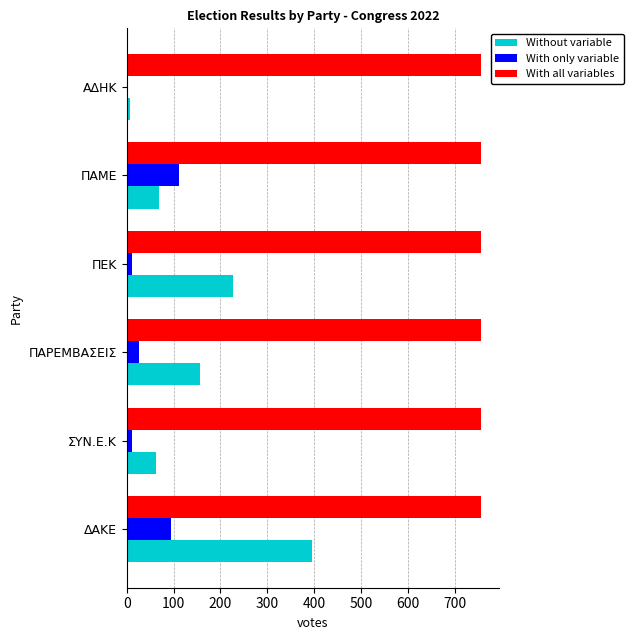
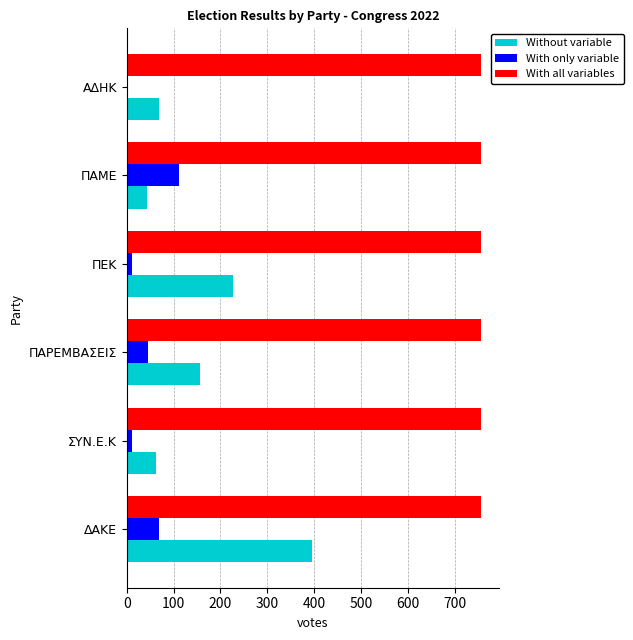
  {
    "Without variable": {
-     "ΑΔΗΚ": 10,
-     "ΠΑΜΕ": 70,
+     "ΑΔΗΚ": 70,
+     "ΠΑΜΕ": 40,
      "ΠΕΚ": 230,
      "ΠΑΡΕΜΒΑΣΕΙΣ": 160,
      "ΣΥΝ.Ε.Κ": 60,
      "ΔΑΚΕ": 400
    },
    "With only variable": {
      "ΠΑΜΕ": 110,
      "ΠΕΚ": 10,
-     "ΠΑΡΕΜΒΑΣΕΙΣ": 30,
+     "ΠΑΡΕΜΒΑΣΕΙΣ": 50,
      "ΣΥΝ.Ε.Κ": 10,
-     "ΔΑΚΕ": 90
+     "ΔΑΚΕ": 70
    },
    "With all variables": {
      "ΑΔΗΚ": 760,
      "ΠΑΜΕ": 760,
      "ΠΕΚ": 760,
      "ΠΑΡΕΜΒΑΣΕΙΣ": 760,
      "ΣΥΝ.Ε.Κ": 760,
      "ΔΑΚΕ": 760
    }
  }
